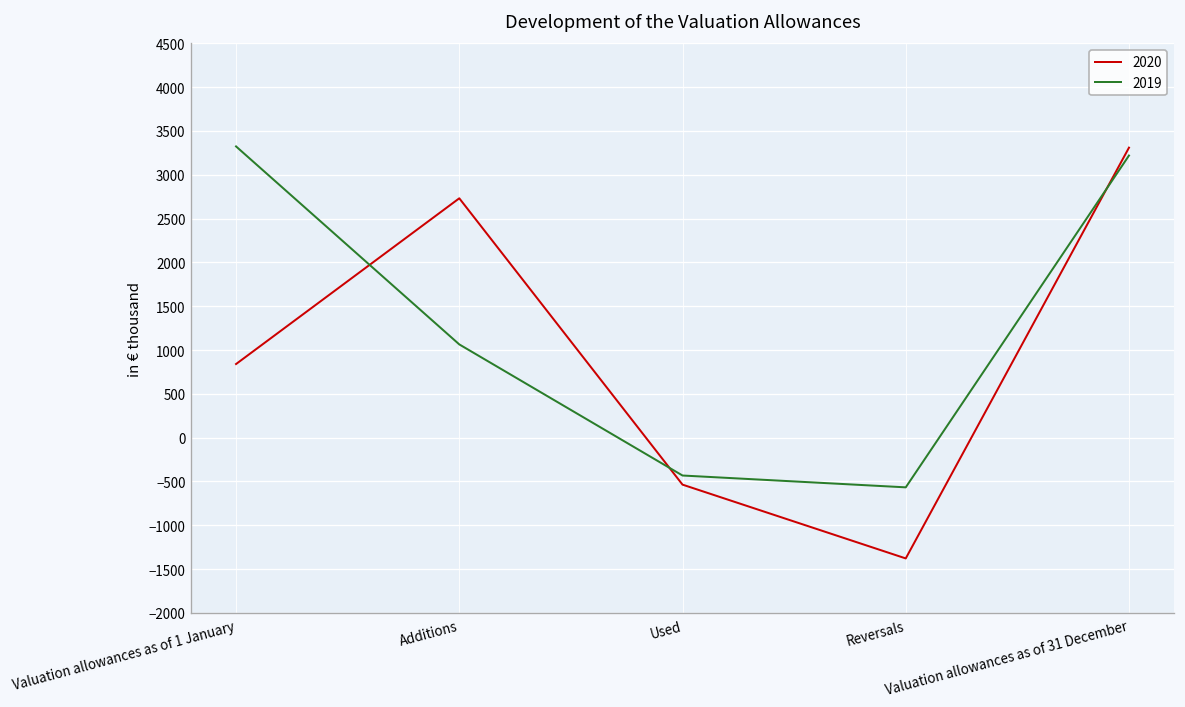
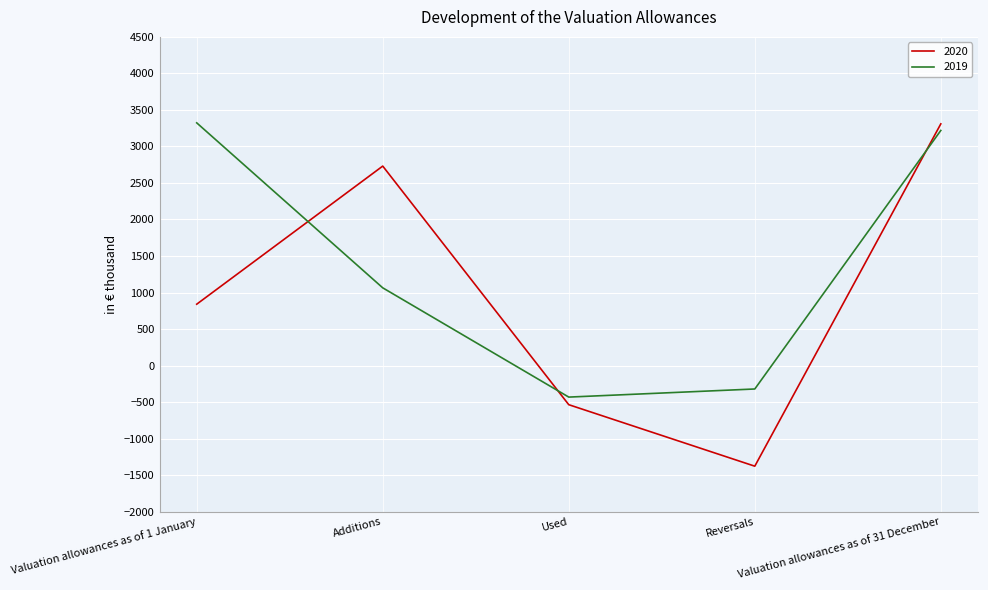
  {
    "2020": {
      "Valuation allowances as of 1 January": 800,
      "Additions": 2700,
      "Used": -500,
      "Reversals": -1400,
      "Valuation allowances as of 31 December": 3300
    },
    "2019": {
      "Valuation allowances as of 1 January": 3300,
      "Additions": 1100,
      "Used": -400,
-     "Reversals": -600,
+     "Reversals": -300,
      "Valuation allowances as of 31 December": 3200
    }
  }
